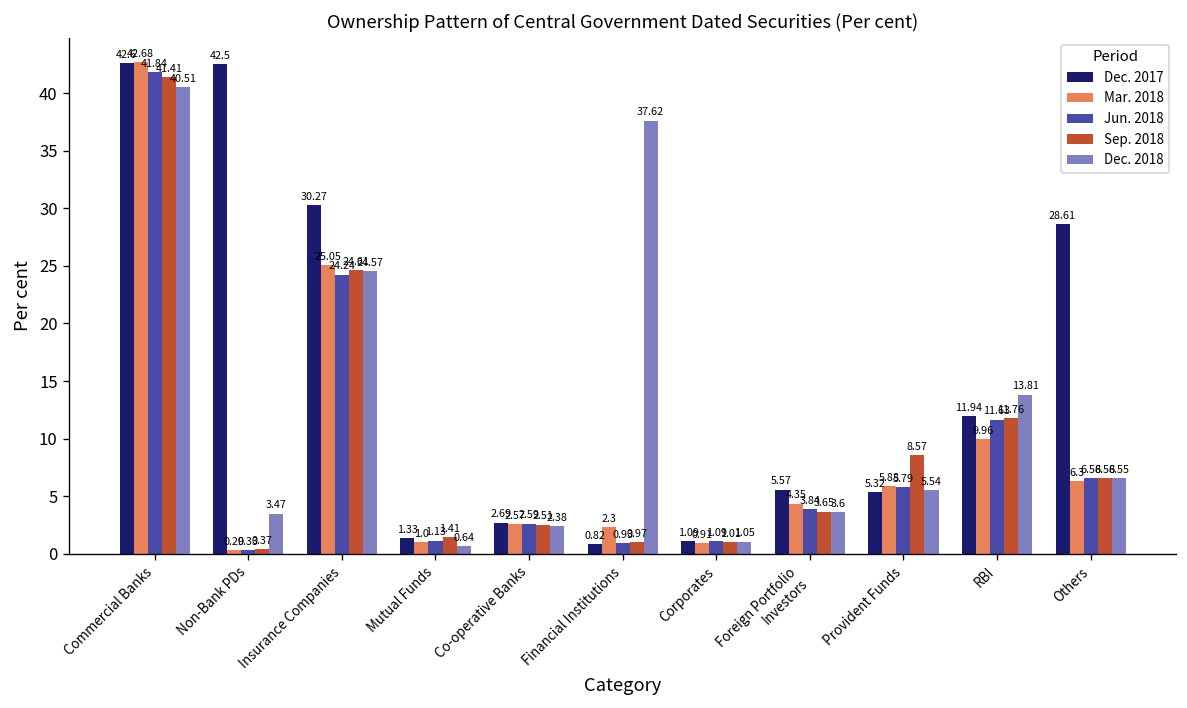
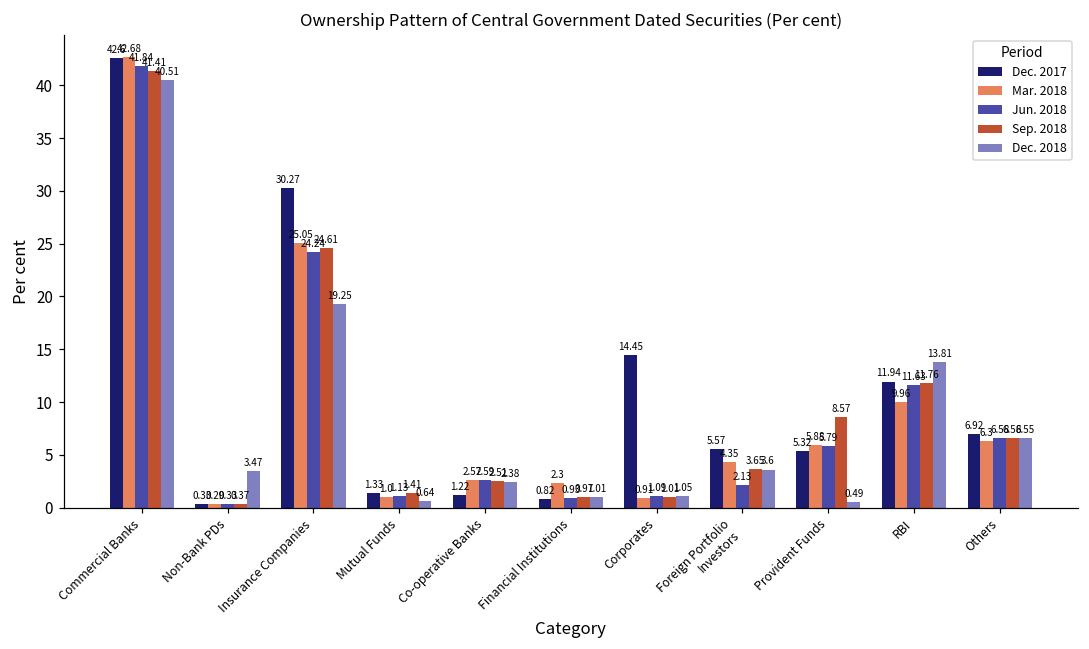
  {
    "Dec. 2017": {
-     "Non-Bank PDs": 42.5,
+     "Non-Bank PDs": 0.33,
      "Insurance Companies": 30.27,
      "Mutual Funds": 1.33,
-     "Co-operative Banks": 2.69,
+     "Co-operative Banks": 1.22,
      "Financial Institutions": 0.82,
-     "Corporates": 1.09,
+     "Corporates": 14.45,
      "Foreign Portfolio Investors": 5.57,
      "Provident Funds": 5.32,
      "RBI": 11.94,
-     "Others": 28.61
+     "Others": 6.92
    },
    "Mar. 2018": {
      "Insurance Companies": 25.05,
      "Financial Institutions": 2.3,
      "Foreign Portfolio Investors": 4.35,
      "RBI": 9.96
    },
    "Jun. 2018": {
-     "Foreign Portfolio Investors": 3.84
+     "Foreign Portfolio Investors": 2.13
    },
    "Sep. 2018": {
      "Provident Funds": 8.57
    },
    "Dec. 2018": {
      "Commercial Banks": 40.51,
      "Non-Bank PDs": 3.47,
-     "Insurance Companies": 24.57,
+     "Insurance Companies": 19.25,
      "Mutual Funds": 0.64,
-     "Financial Institutions": 37.62,
-     "Provident Funds": 5.54,
+     "Financial Institutions": 1.01,
+     "Provident Funds": 0.49,
      "RBI": 13.81
    }
  }
